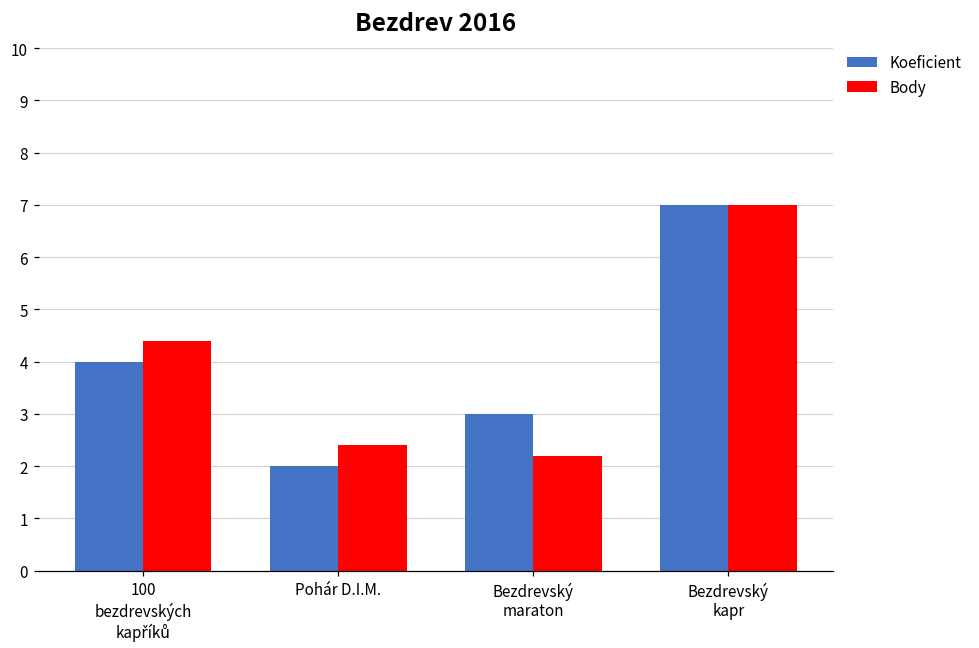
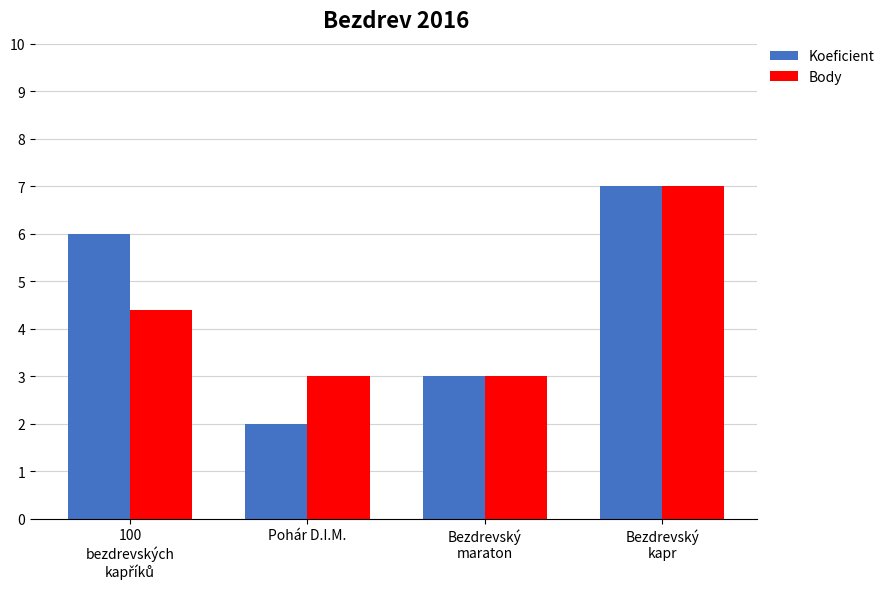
  {
    "Koeficient": {
-     "100 bezdrevských kapříků": 4,
+     "100 bezdrevských kapříků": 6,
      "Pohár D.I.M.": 2,
      "Bezdrevský maraton": 3,
      "Bezdrevský kapr": 7
    },
    "Body": {
      "100 bezdrevských kapříků": 4.4,
-     "Pohár D.I.M.": 2.4,
-     "Bezdrevský maraton": 2.2,
+     "Pohár D.I.M.": 3.0,
+     "Bezdrevský maraton": 3.0,
      "Bezdrevský kapr": 7.0
    }
  }
